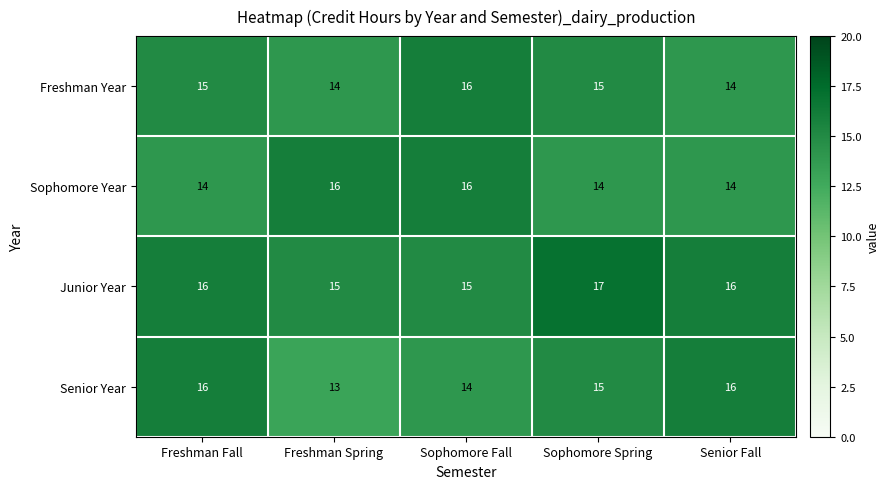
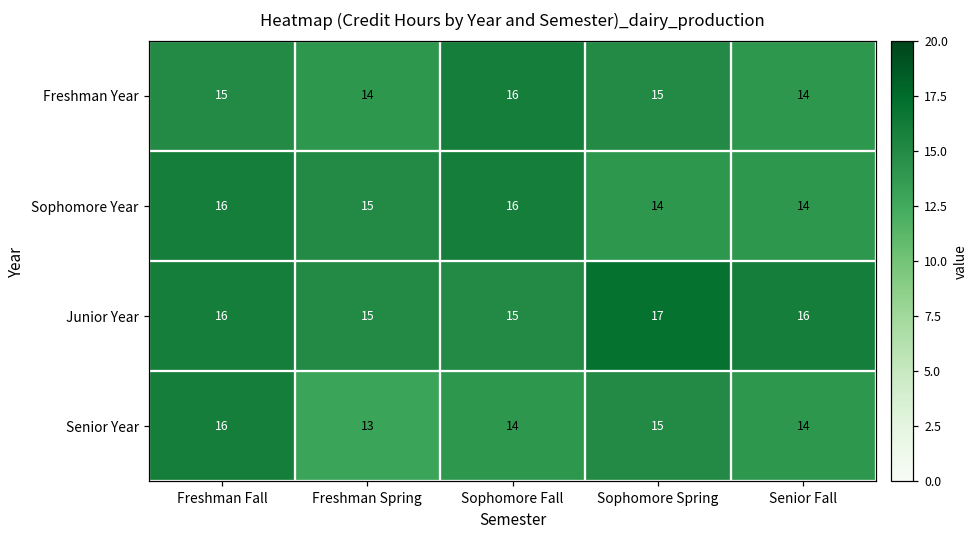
  {
    "Freshman Year": {
      "Freshman Fall": 15,
      "Freshman Spring": 14,
      "Sophomore Fall": 16,
      "Sophomore Spring": 15,
      "Senior Fall": 14
    },
    "Sophomore Year": {
-     "Freshman Fall": 14,
-     "Freshman Spring": 16,
+     "Freshman Fall": 16,
+     "Freshman Spring": 15,
      "Sophomore Fall": 16,
      "Sophomore Spring": 14,
      "Senior Fall": 14
    },
    "Junior Year": {
      "Freshman Fall": 16,
      "Freshman Spring": 15,
      "Sophomore Fall": 15,
      "Sophomore Spring": 17,
      "Senior Fall": 16
    },
    "Senior Year": {
      "Freshman Fall": 16,
      "Freshman Spring": 13,
      "Sophomore Fall": 14,
      "Sophomore Spring": 15,
-     "Senior Fall": 16
+     "Senior Fall": 14
    }
  }
